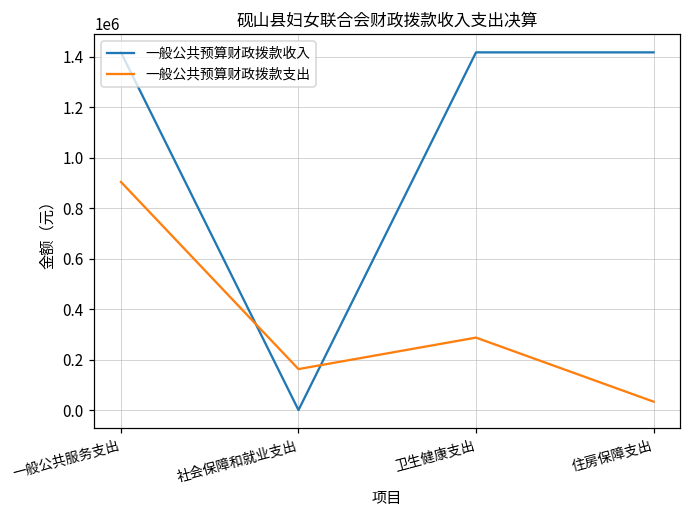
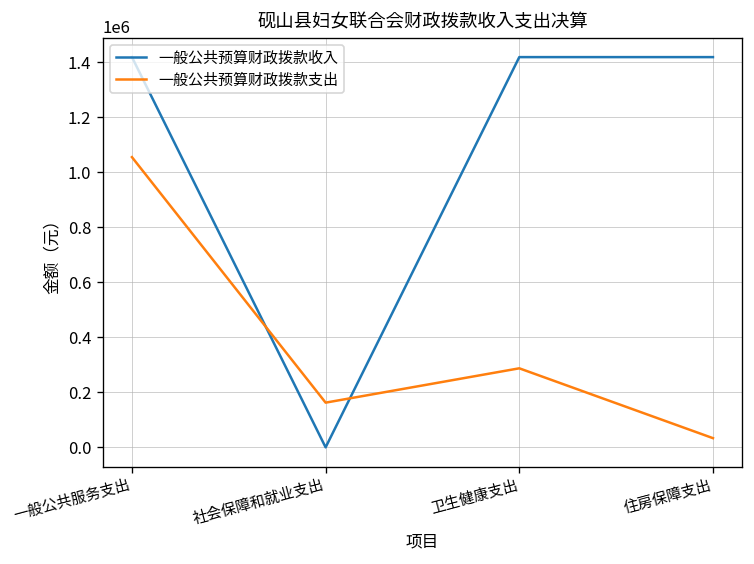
  {
    "一般公共预算财政拨款收入": {
      "社会保障和就业支出": 0,
      "卫生健康支出": 1420000,
      "住房保障支出": 1420000
    },
    "一般公共预算财政拨款支出": {
-     "一般公共服务支出": 900000,
+     "一般公共服务支出": 1050000,
      "社会保障和就业支出": 160000,
      "卫生健康支出": 290000,
      "住房保障支出": 30000
    }
  }
